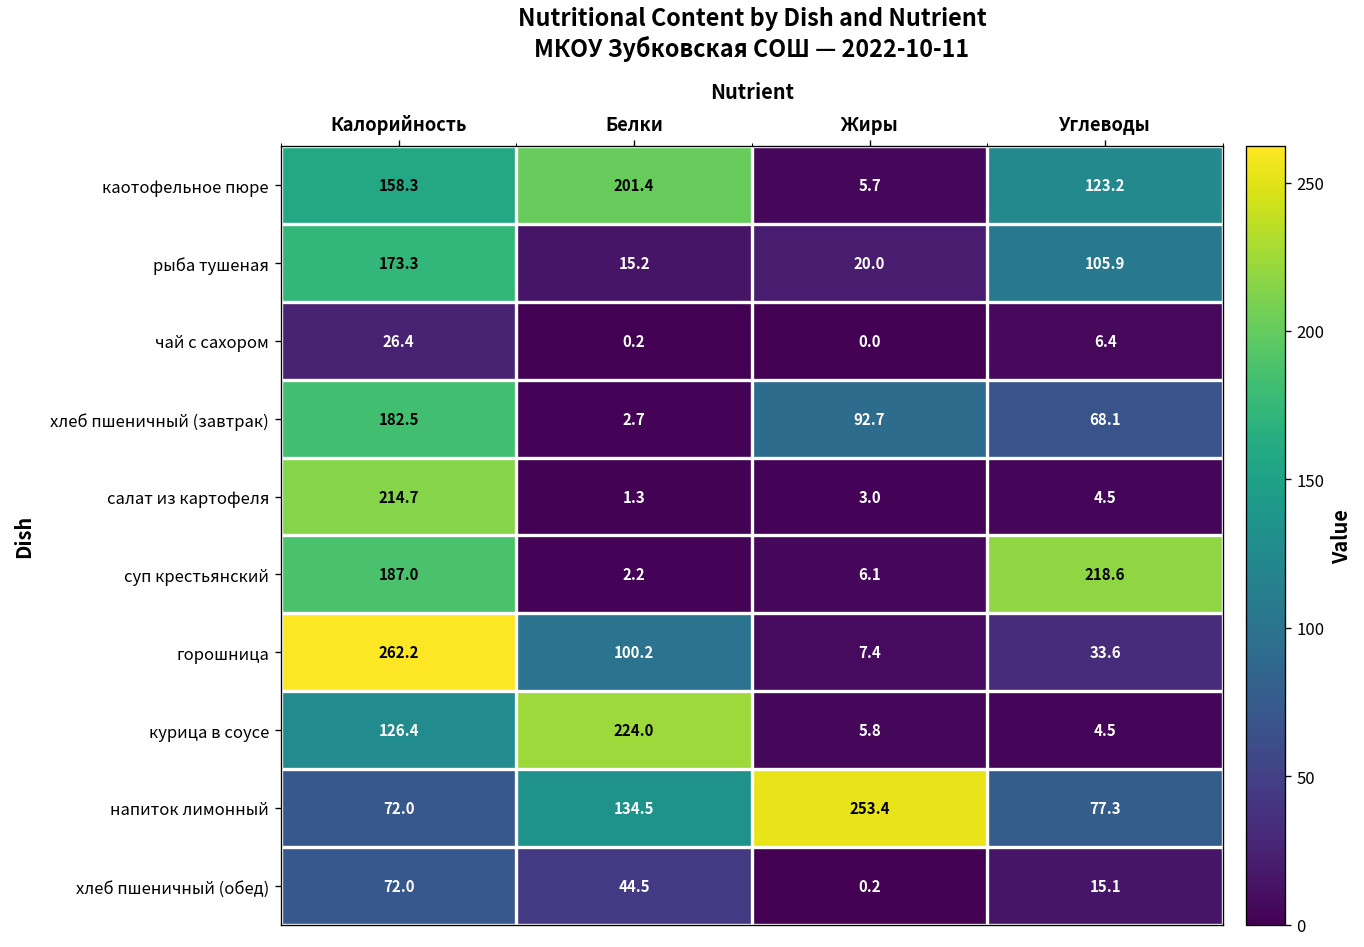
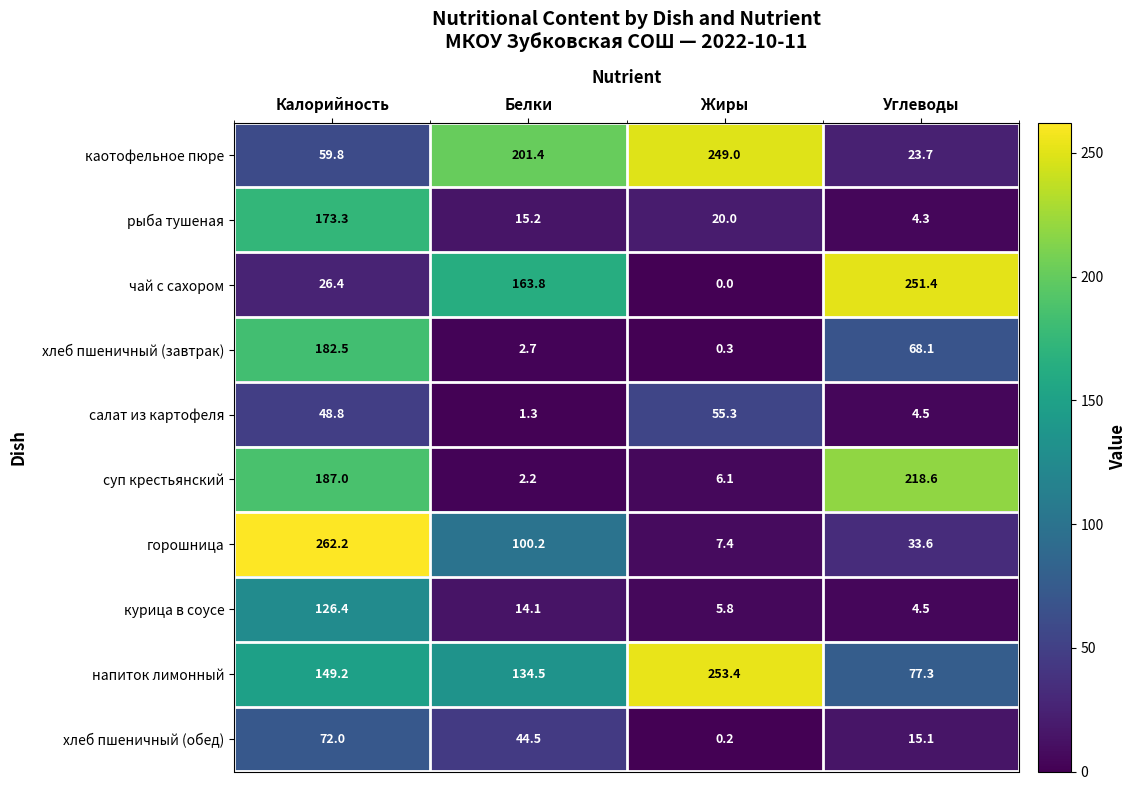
  {
    "каотофельное пюре": {
-     "Калорийность": 158.3,
+     "Калорийность": 59.8,
      "Белки": 201.4,
-     "Жиры": 5.7,
-     "Углеводы": 123.2
+     "Жиры": 249.0,
+     "Углеводы": 23.7
    },
    "рыба тушеная": {
      "Калорийность": 173.3,
      "Белки": 15.2,
      "Жиры": 20.0,
-     "Углеводы": 105.9
+     "Углеводы": 4.3
    },
    "чай с сахором": {
      "Калорийность": 26.4,
-     "Белки": 0.2,
+     "Белки": 163.8,
      "Жиры": 0.0,
-     "Углеводы": 6.4
+     "Углеводы": 251.4
    },
    "хлеб пшеничный (завтрак)": {
      "Калорийность": 182.5,
      "Белки": 2.7,
-     "Жиры": 92.7,
+     "Жиры": 0.3,
      "Углеводы": 68.1
    },
    "салат из картофеля": {
-     "Калорийность": 214.7,
+     "Калорийность": 48.8,
      "Белки": 1.3,
-     "Жиры": 3.0,
+     "Жиры": 55.3,
      "Углеводы": 4.5
    },
    "суп крестьянский": {
      "Калорийность": 187.0,
      "Белки": 2.2,
      "Жиры": 6.1,
      "Углеводы": 218.6
    },
    "горошница": {
      "Калорийность": 262.2,
      "Белки": 100.2,
      "Жиры": 7.4,
      "Углеводы": 33.6
    },
    "курица в соусе": {
      "Калорийность": 126.4,
-     "Белки": 224.0,
+     "Белки": 14.1,
      "Жиры": 5.8,
      "Углеводы": 4.5
    },
    "напиток лимонный": {
-     "Калорийность": 72.0,
+     "Калорийность": 149.2,
      "Белки": 134.5,
      "Жиры": 253.4,
      "Углеводы": 77.3
    },
    "хлеб пшеничный (обед)": {
      "Калорийность": 72.0,
      "Белки": 44.5,
      "Жиры": 0.2,
      "Углеводы": 15.1
    }
  }
